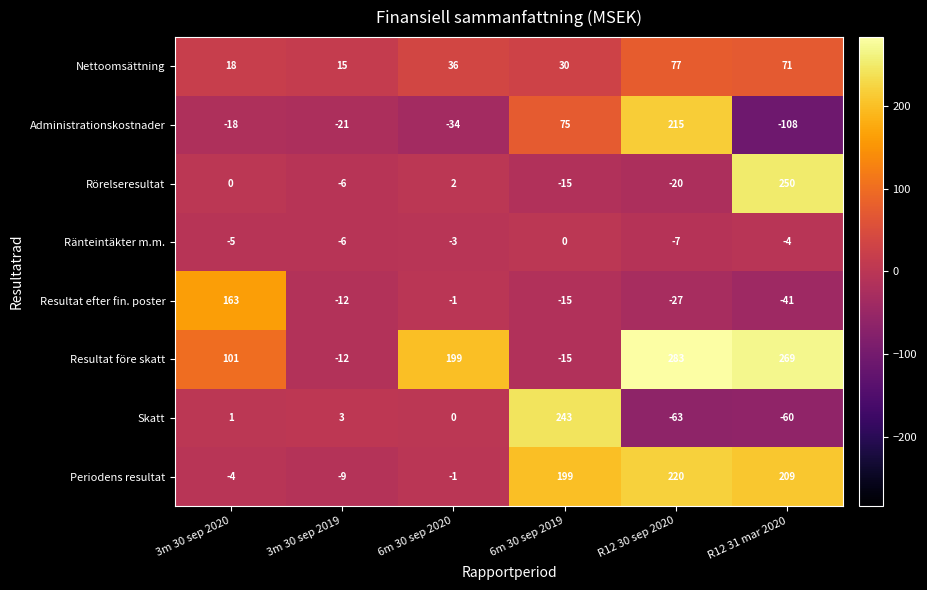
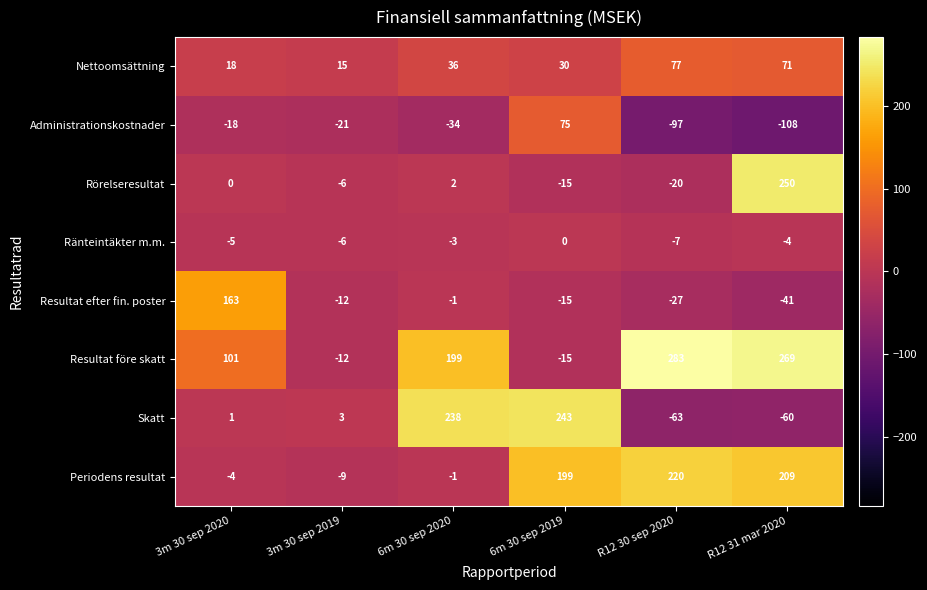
  {
    "Nettoomsättning": {
      "3m 30 sep 2020": 18,
      "3m 30 sep 2019": 15,
      "6m 30 sep 2020": 36,
      "6m 30 sep 2019": 30,
      "R12 30 sep 2020": 77,
      "R12 31 mar 2020": 71
    },
    "Administrationskostnader": {
      "3m 30 sep 2020": -18,
      "3m 30 sep 2019": -21,
      "6m 30 sep 2020": -34,
      "6m 30 sep 2019": 75,
-     "R12 30 sep 2020": 215,
+     "R12 30 sep 2020": -97,
      "R12 31 mar 2020": -108
    },
    "Rörelseresultat": {
      "3m 30 sep 2020": 0,
      "3m 30 sep 2019": -6,
      "6m 30 sep 2020": 2,
      "6m 30 sep 2019": -15,
      "R12 30 sep 2020": -20,
      "R12 31 mar 2020": 250
    },
    "Ränteintäkter m.m.": {
      "3m 30 sep 2020": -5,
      "3m 30 sep 2019": -6,
      "6m 30 sep 2020": -3,
      "6m 30 sep 2019": 0,
      "R12 30 sep 2020": -7,
      "R12 31 mar 2020": -4
    },
    "Resultat efter fin. poster": {
      "3m 30 sep 2020": 163,
      "3m 30 sep 2019": -12,
      "6m 30 sep 2020": -1,
      "6m 30 sep 2019": -15,
      "R12 30 sep 2020": -27,
      "R12 31 mar 2020": -41
    },
    "Resultat före skatt": {
      "3m 30 sep 2020": 101,
      "3m 30 sep 2019": -12,
      "6m 30 sep 2020": 199,
      "6m 30 sep 2019": -15,
      "R12 30 sep 2020": 283,
      "R12 31 mar 2020": 269
    },
    "Skatt": {
      "3m 30 sep 2020": 1,
      "3m 30 sep 2019": 3,
-     "6m 30 sep 2020": 0,
+     "6m 30 sep 2020": 238,
      "6m 30 sep 2019": 243,
      "R12 30 sep 2020": -63,
      "R12 31 mar 2020": -60
    },
    "Periodens resultat": {
      "3m 30 sep 2020": -4,
      "3m 30 sep 2019": -9,
      "6m 30 sep 2020": -1,
      "6m 30 sep 2019": 199,
      "R12 30 sep 2020": 220,
      "R12 31 mar 2020": 209
    }
  }
